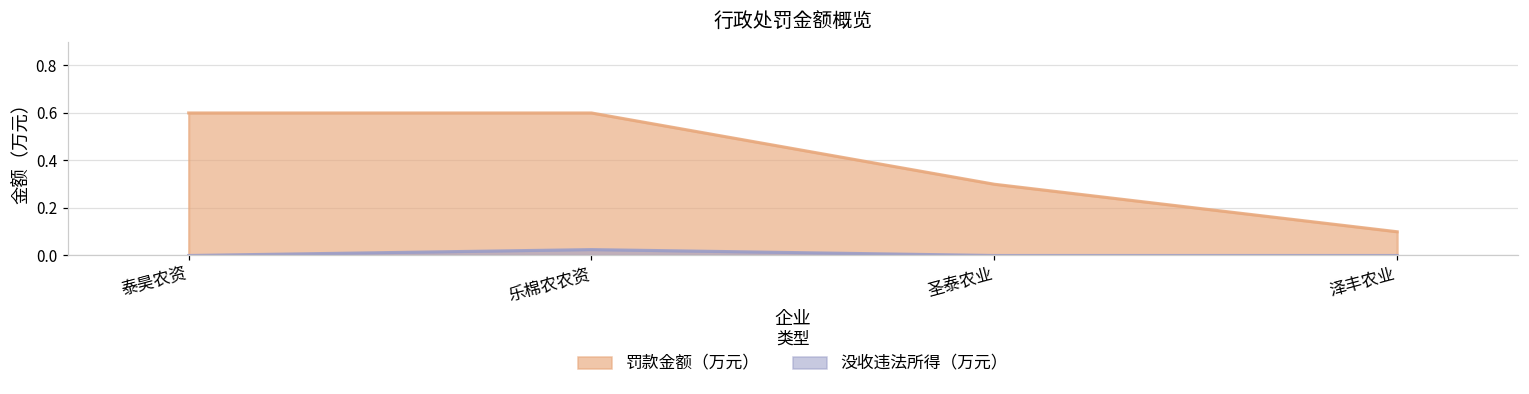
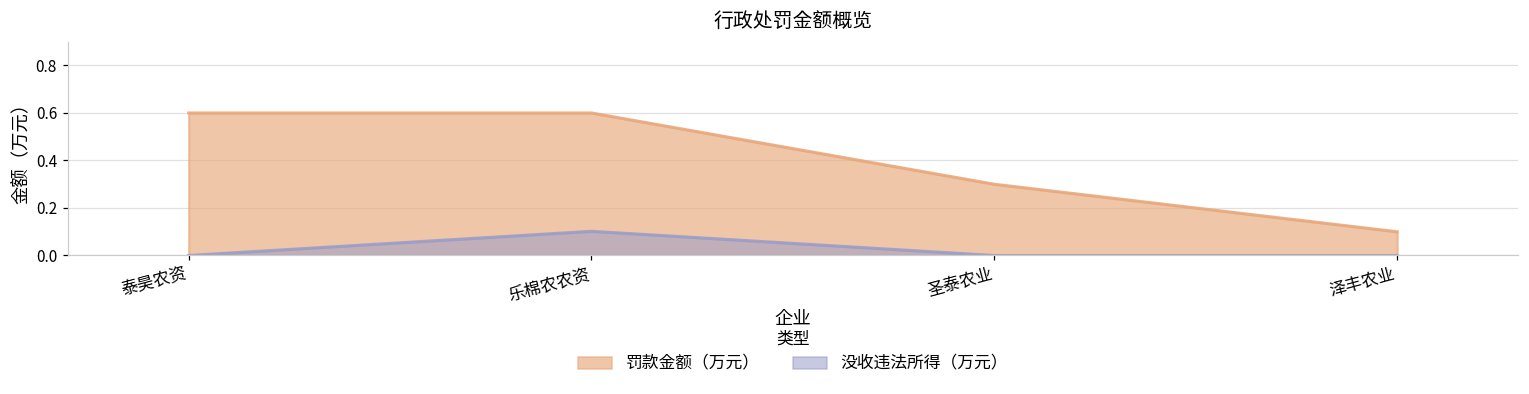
  {
    "罚款金额（万元）": {
      "泰昊农资": 0.60,
      "乐棉农农资": 0.60,
      "圣泰农业": 0.30,
      "泽丰农业": 0.10
    },
    "没收违法所得（万元）": {
      "泰昊农资": 0.00,
-     "乐棉农农资": 0.02,
+     "乐棉农农资": 0.10,
      "圣泰农业": 0.00,
      "泽丰农业": 0.00
    }
  }
